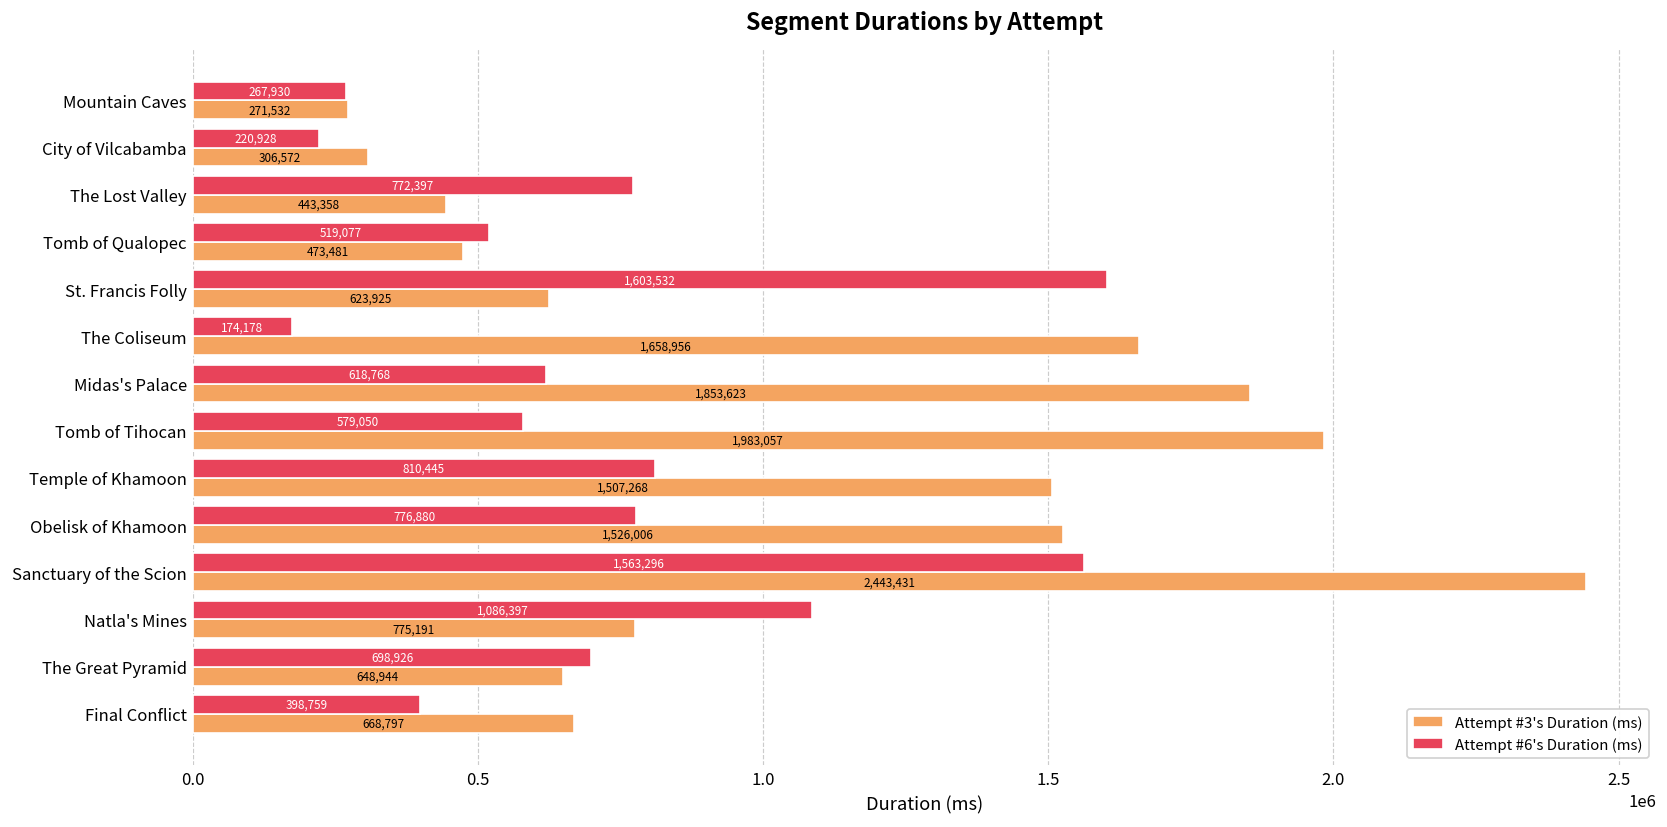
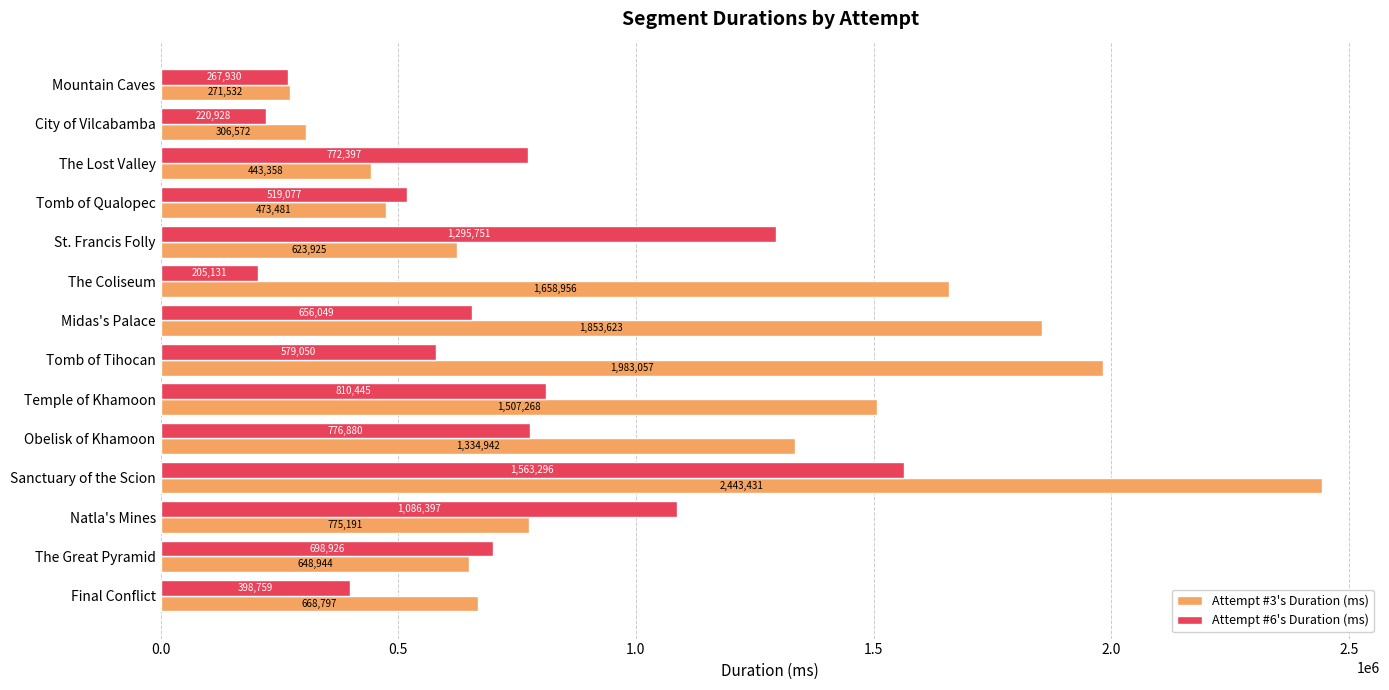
  {
    "Attempt #3's Duration (ms)": {
      "Mountain Caves": "271,532",
      "City of Vilcabamba": "306,572",
      "The Lost Valley": "443,358",
      "Tomb of Qualopec": "473,481",
      "St. Francis Folly": "623,925",
      "The Coliseum": "1,658,956",
      "Midas's Palace": "1,853,623",
      "Tomb of Tihocan": "1,983,057",
      "Temple of Khamoon": "1,507,268",
-     "Obelisk of Khamoon": "1,526,006",
+     "Obelisk of Khamoon": "1,334,942",
      "Sanctuary of the Scion": "2,443,431",
      "Natla's Mines": "775,191",
      "The Great Pyramid": "648,944",
      "Final Conflict": "668,797"
    },
    "Attempt #6's Duration (ms)": {
      "Mountain Caves": "267,930",
      "City of Vilcabamba": "220,928",
      "The Lost Valley": "772,397",
      "Tomb of Qualopec": "519,077",
-     "St. Francis Folly": "1,603,532",
-     "The Coliseum": "174,178",
-     "Midas's Palace": "618,768",
+     "St. Francis Folly": "1,295,751",
+     "The Coliseum": "205,131",
+     "Midas's Palace": "656,049",
      "Tomb of Tihocan": "579,050",
      "Temple of Khamoon": "810,445",
      "Obelisk of Khamoon": "776,880",
      "Sanctuary of the Scion": "1,563,296",
      "Natla's Mines": "1,086,397",
      "The Great Pyramid": "698,926",
      "Final Conflict": "398,759"
    }
  }
